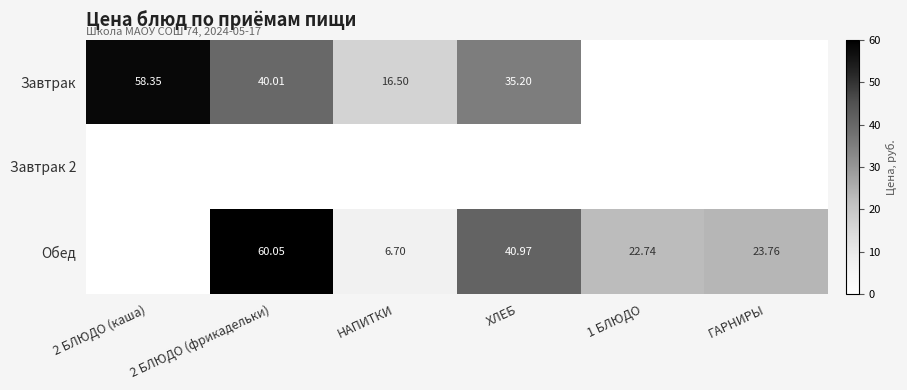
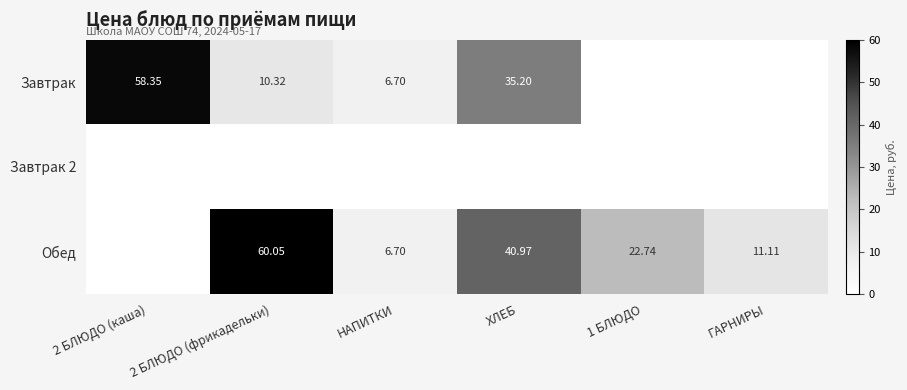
  {
    "Завтрак": {
      "2 БЛЮДО (каша)": 58.35,
-     "2 БЛЮДО (фрикадельки)": 40.01,
-     "НАПИТКИ": 16.50,
+     "2 БЛЮДО (фрикадельки)": 10.32,
+     "НАПИТКИ": 6.70,
      "ХЛЕБ": 35.20
    },
    "Обед": {
      "2 БЛЮДО (фрикадельки)": 60.05,
      "НАПИТКИ": 6.70,
      "ХЛЕБ": 40.97,
      "1 БЛЮДО": 22.74,
-     "ГАРНИРЫ": 23.76
+     "ГАРНИРЫ": 11.11
    }
  }
